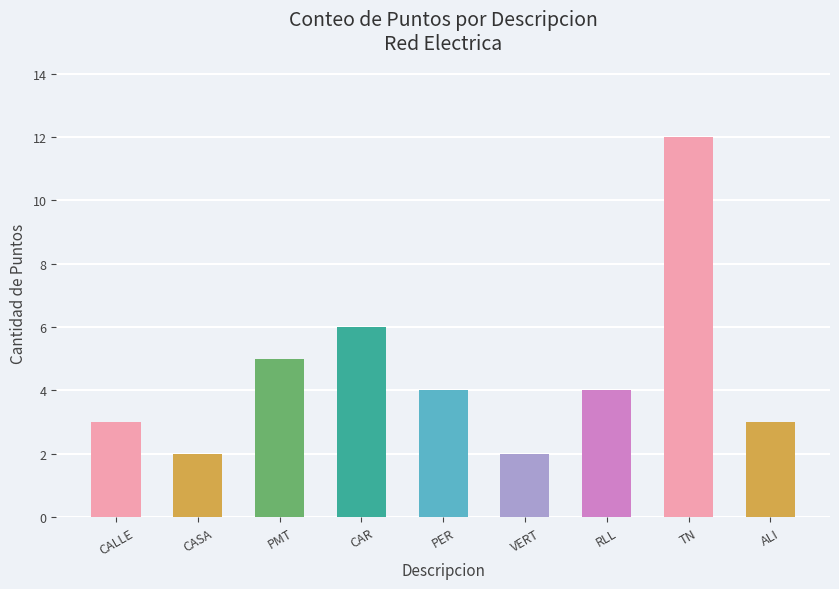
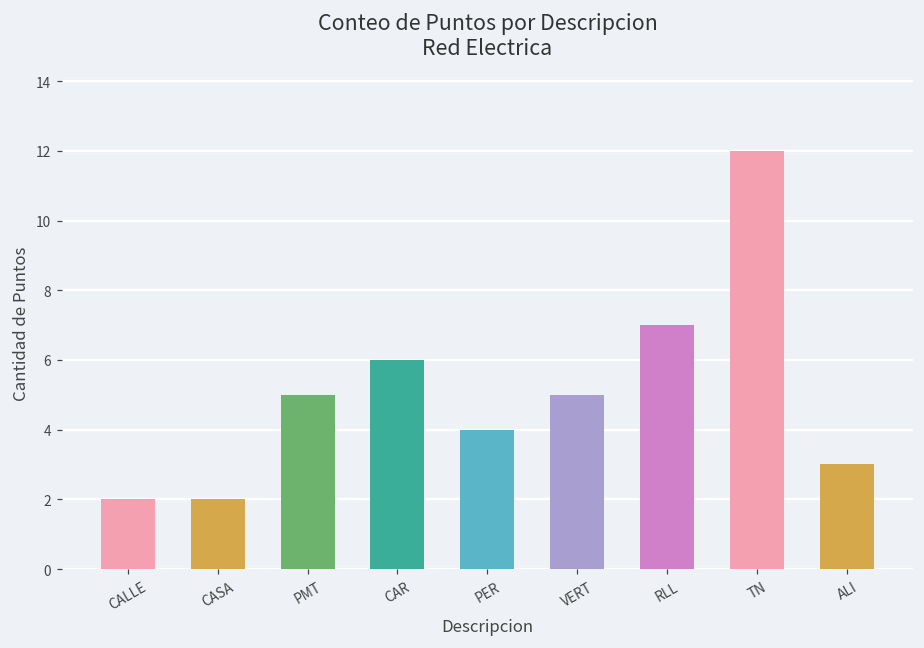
  {
-   "CALLE": 3,
+   "CALLE": 2,
    "CASA": 2,
    "PMT": 5,
    "CAR": 6,
    "PER": 4,
-   "VERT": 2,
-   "RLL": 4,
+   "VERT": 5,
+   "RLL": 7,
    "TN": 12,
    "ALI": 3
  }
